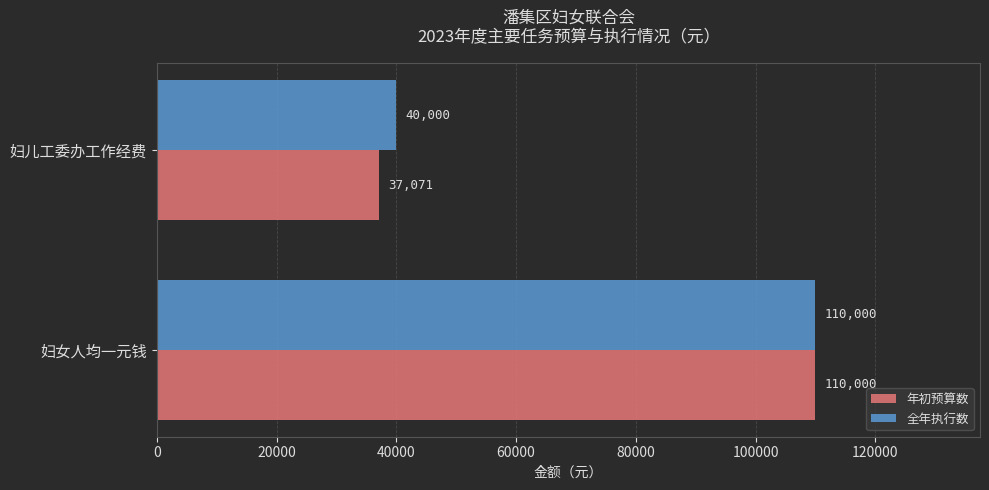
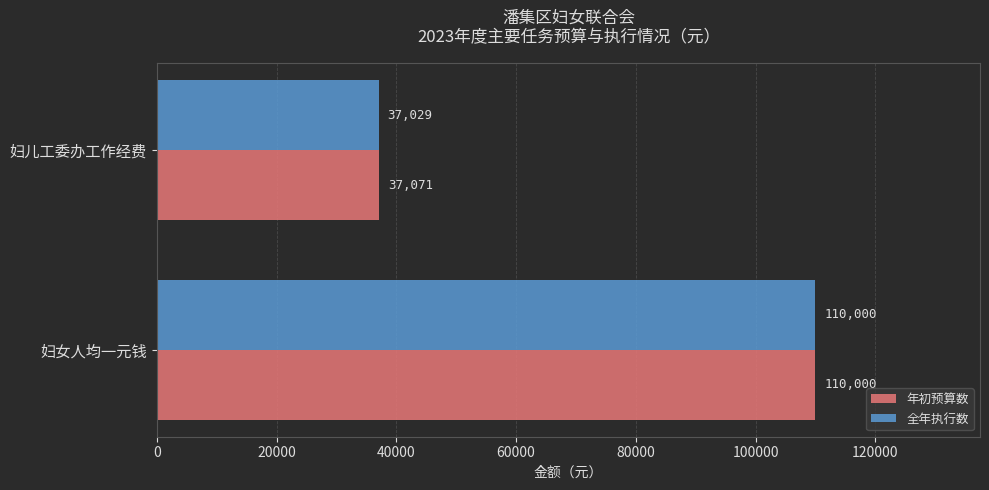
  {
    "年初预算数": {
      "妇儿工委办工作经费": "37,071"
    },
    "全年执行数": {
-     "妇儿工委办工作经费": "40,000",
+     "妇儿工委办工作经费": "37,029",
      "妇女人均一元钱": "110,000"
    }
  }
